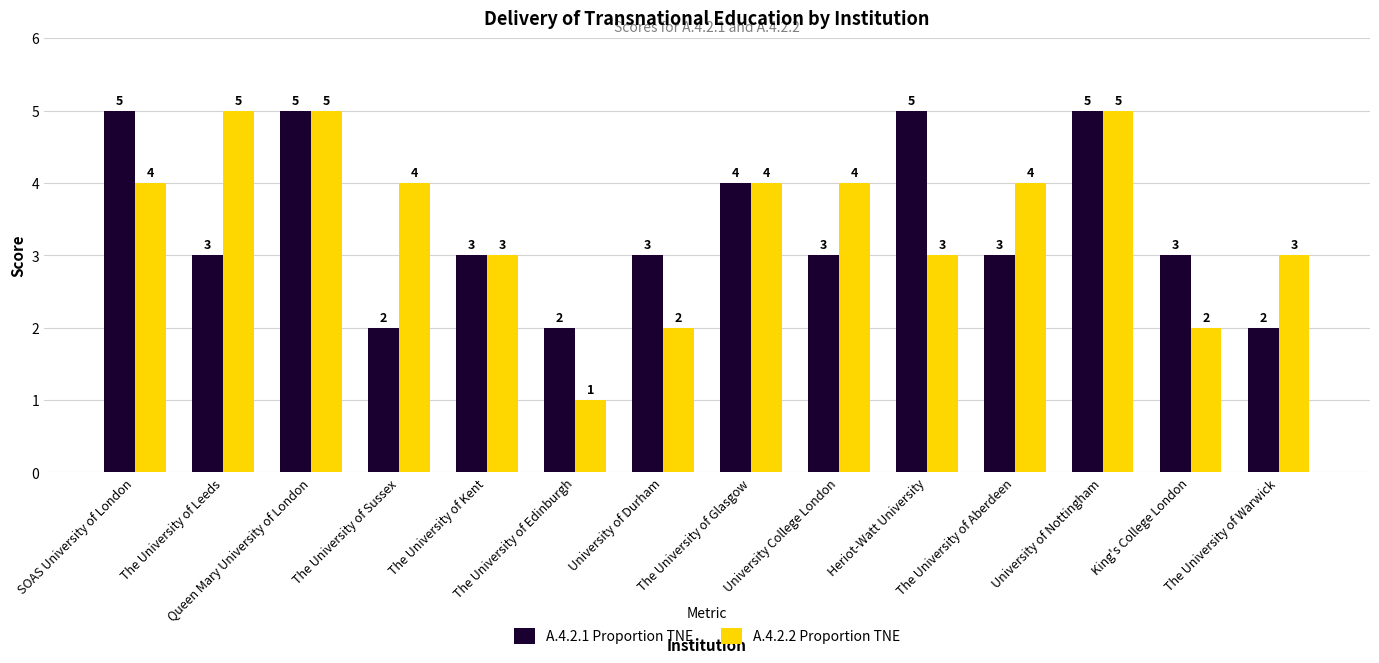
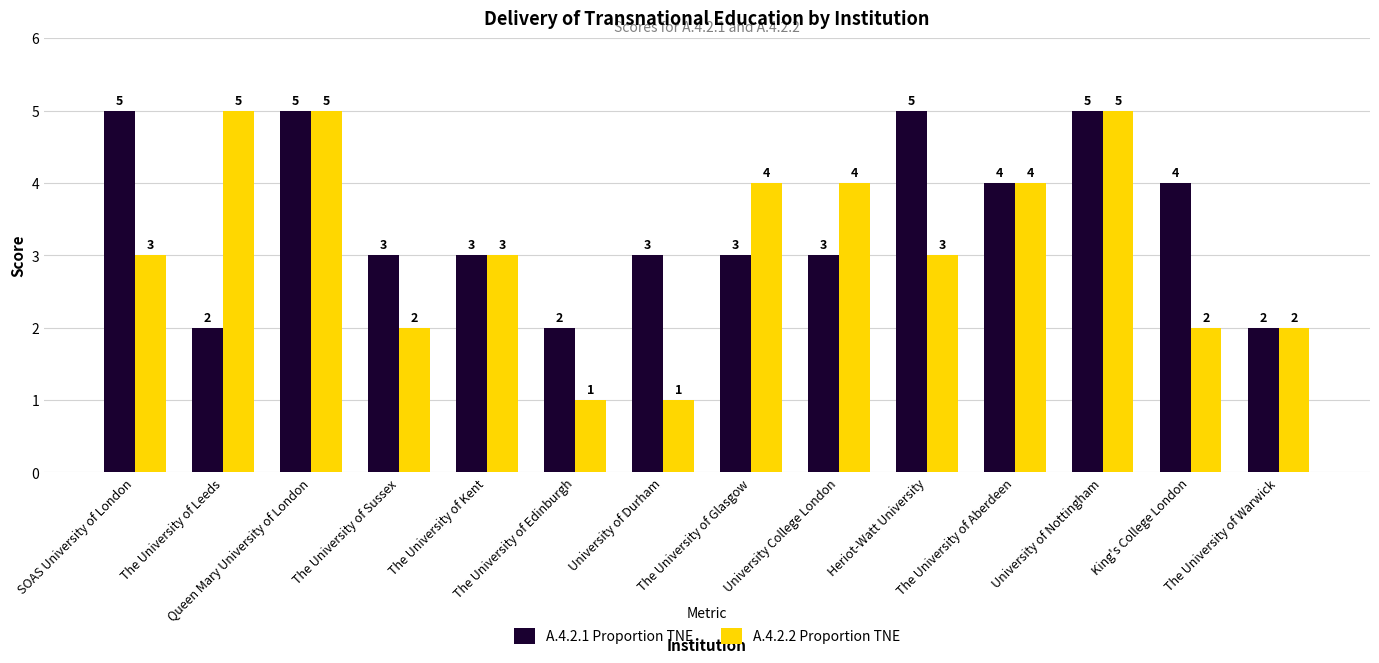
  {
    "A.4.2.1 Proportion TNE": {
      "SOAS University of London": 5,
-     "The University of Leeds": 3,
+     "The University of Leeds": 2,
      "Queen Mary University of London": 5,
-     "The University of Sussex": 2,
+     "The University of Sussex": 3,
      "The University of Kent": 3,
      "The University of Edinburgh": 2,
      "University of Durham": 3,
-     "The University of Glasgow": 4,
+     "The University of Glasgow": 3,
      "University College London": 3,
      "Heriot-Watt University": 5,
-     "The University of Aberdeen": 3,
+     "The University of Aberdeen": 4,
      "University of Nottingham": 5,
-     "King's College London": 3,
+     "King's College London": 4,
      "The University of Warwick": 2
    },
    "A.4.2.2 Proportion TNE": {
-     "SOAS University of London": 4,
+     "SOAS University of London": 3,
      "The University of Leeds": 5,
      "Queen Mary University of London": 5,
-     "The University of Sussex": 4,
+     "The University of Sussex": 2,
      "The University of Kent": 3,
      "The University of Edinburgh": 1,
-     "University of Durham": 2,
+     "University of Durham": 1,
      "The University of Glasgow": 4,
      "University College London": 4,
      "Heriot-Watt University": 3,
      "The University of Aberdeen": 4,
      "University of Nottingham": 5,
      "King's College London": 2,
-     "The University of Warwick": 3
+     "The University of Warwick": 2
    }
  }
